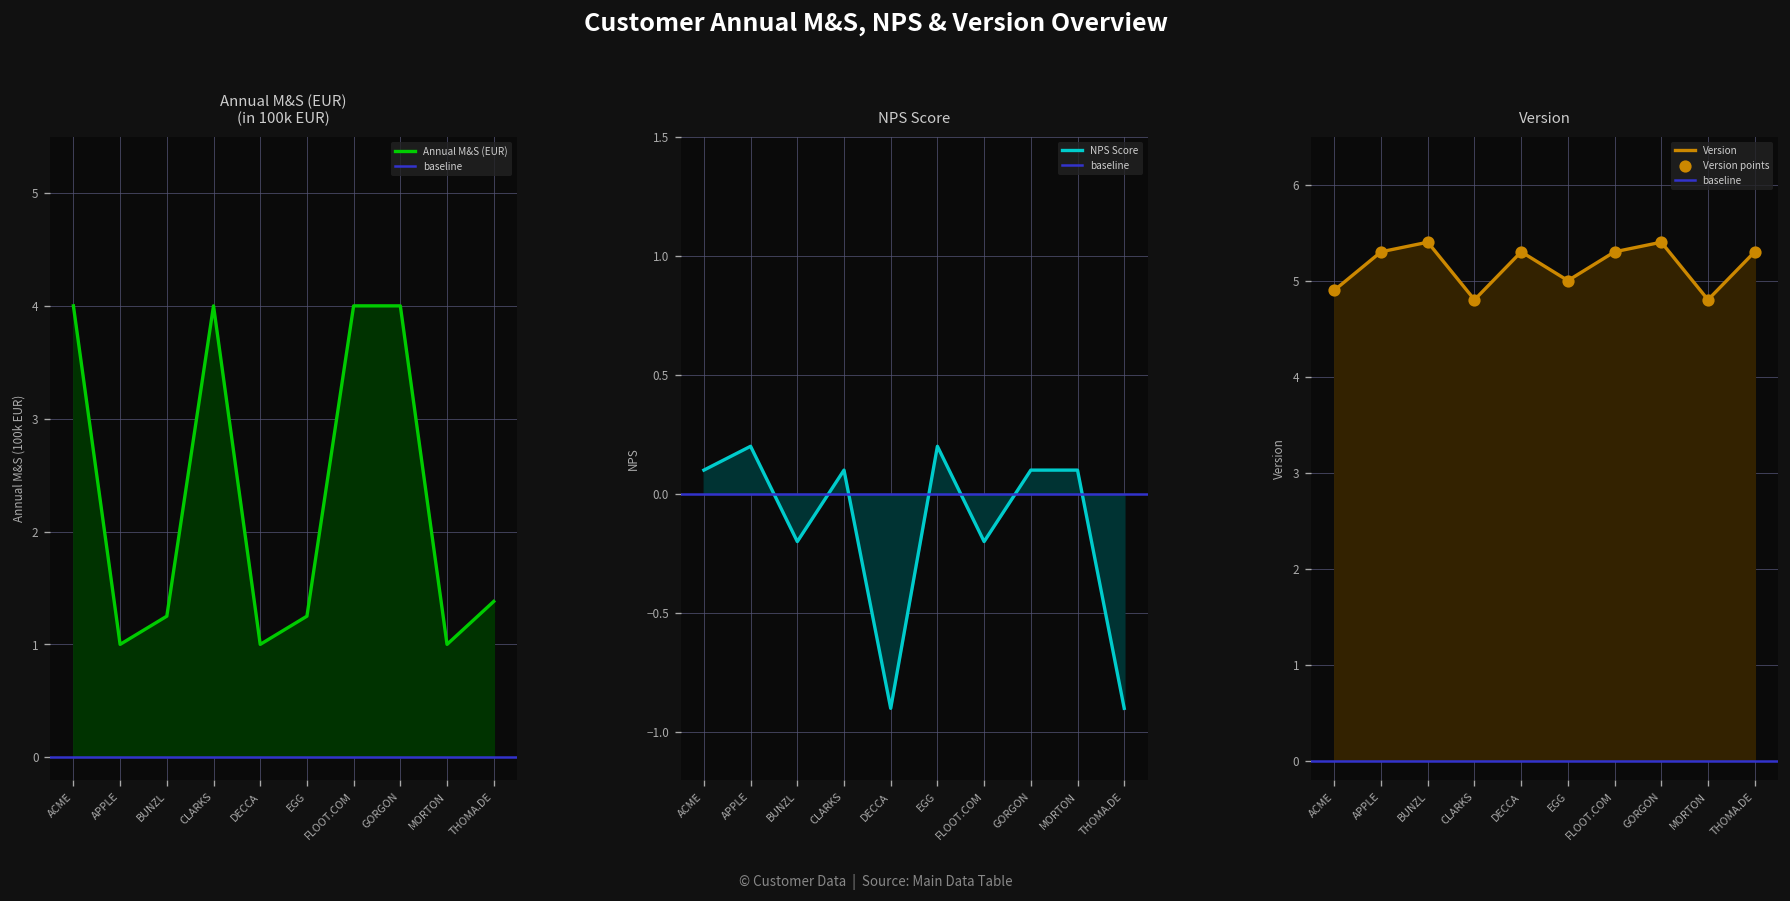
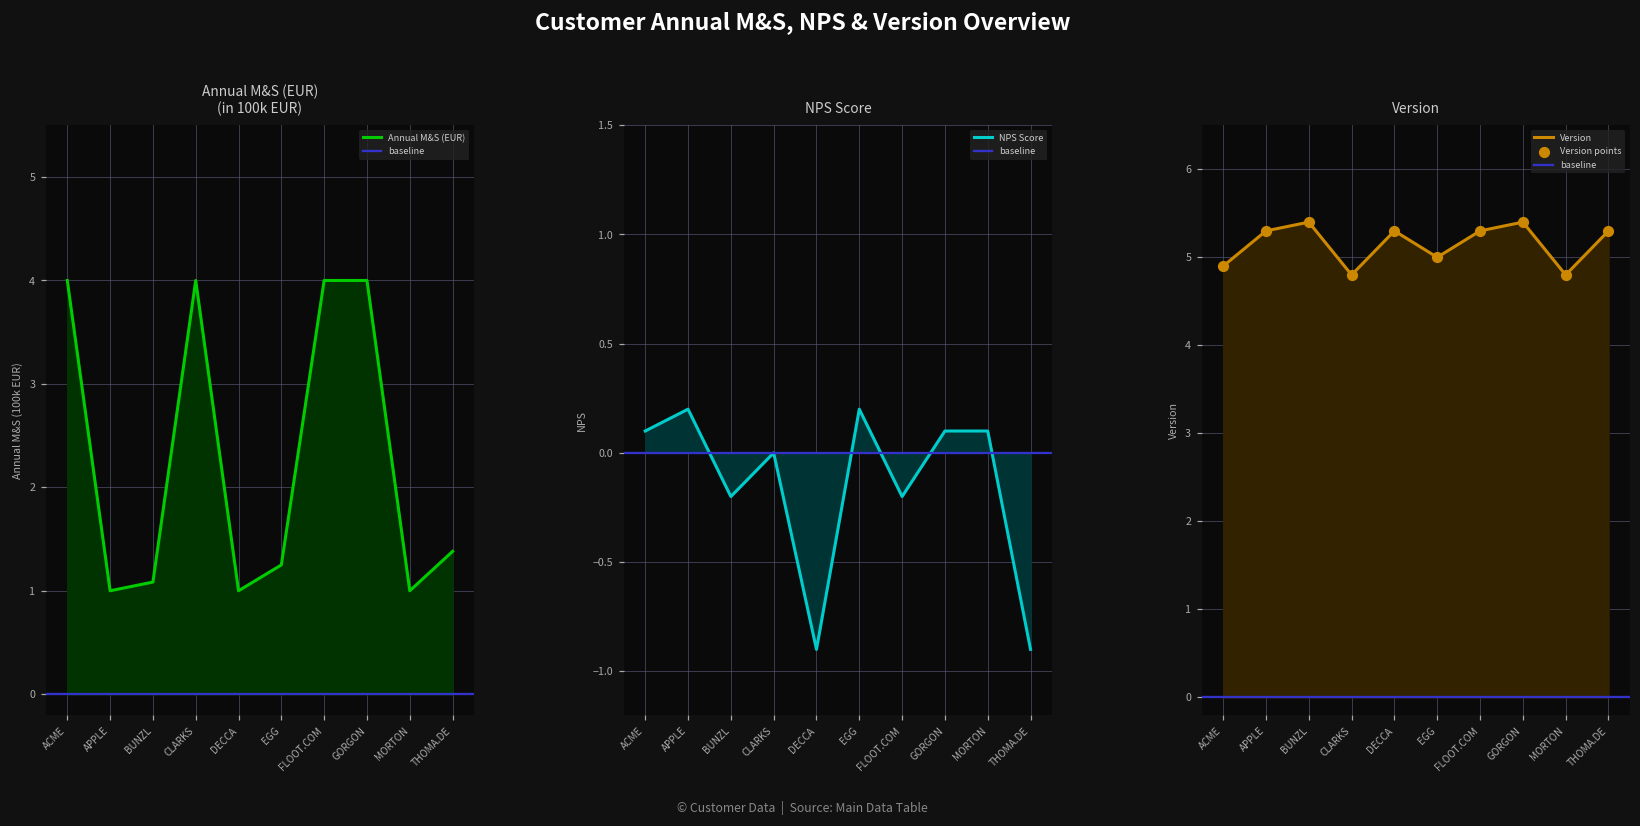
  {
    "Annual M&S (EUR) (in 100k EUR)": {
      "ACME": 4.0,
      "APPLE": 1.0,
-     "BUNZL": 1.3,
+     "BUNZL": 1.1,
      "CLARKS": 4.0,
      "DECCA": 1.0,
      "EGG": 1.3,
      "FLOOT.COM": 4.0,
      "GORGON": 4.0,
      "MORTON": 1.0,
      "THOMA.DE": 1.4
    },
    "NPS Score": {
      "NPS Score": {
        "BUNZL": -0.2,
-       "CLARKS": 0.1,
+       "CLARKS": 0.0,
        "DECCA": -0.9,
        "FLOOT.COM": -0.2,
        "THOMA.DE": -0.9
      }
    },
    "Version": {
      "ACME": 4.9,
      "APPLE": 5.3,
      "BUNZL": 5.4,
      "CLARKS": 4.8,
      "DECCA": 5.3,
      "EGG": 5.0,
      "FLOOT.COM": 5.3,
      "GORGON": 5.4,
      "MORTON": 4.8,
      "THOMA.DE": 5.3
    }
  }
